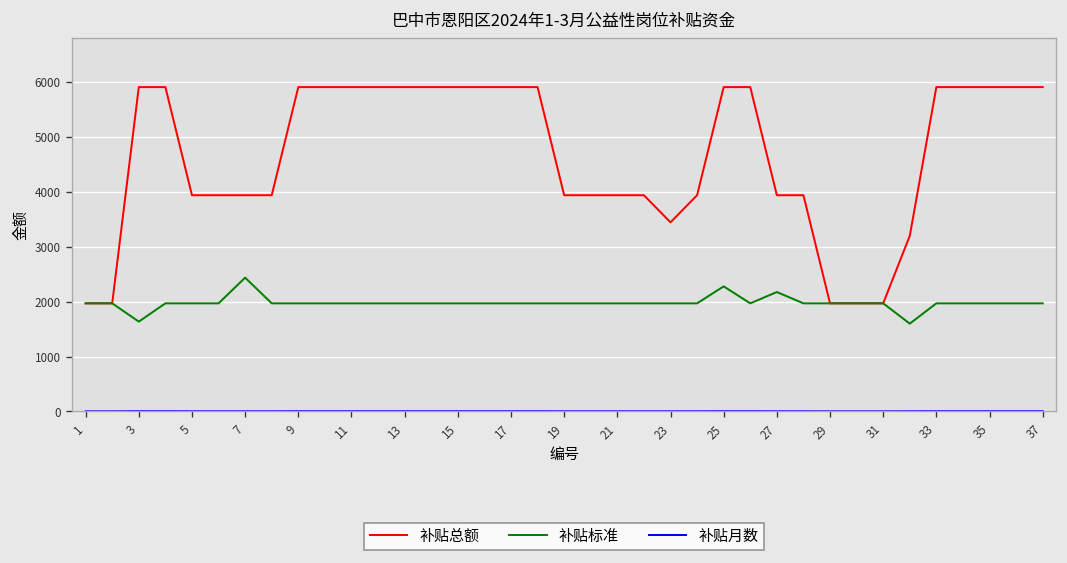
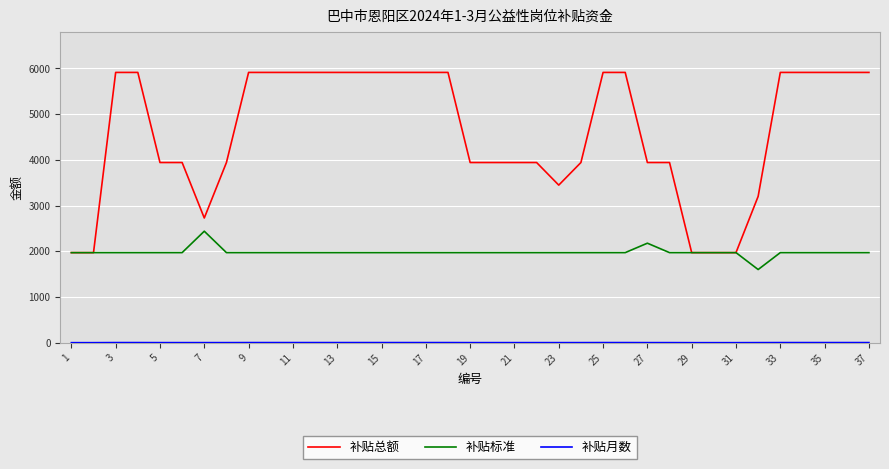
  {
    "补贴总额": {
      "3": 5900,
      "5": 3900,
-     "7": 3900,
+     "7": 2700,
      "9": 5900,
      "11": 5900,
      "13": 5900,
      "15": 5900,
      "17": 5900,
      "19": 3900,
      "21": 3900,
      "23": 3400,
      "25": 5900,
      "27": 3900,
      "33": 5900,
      "35": 5900,
      "37": 5900
    },
    "补贴标准": {
-     "3": 1600,
+     "3": 2000,
      "5": 2000,
      "7": 2400,
      "9": 2000,
      "11": 2000,
      "13": 2000,
      "15": 2000,
      "17": 2000,
      "19": 2000,
      "21": 2000,
      "23": 2000,
-     "25": 2300,
+     "25": 2000,
      "27": 2200,
      "33": 2000,
      "35": 2000,
      "37": 2000
    },
    "补贴月数": {
      "1": 0,
      "3": 0,
      "5": 0,
      "7": 0,
      "9": 0,
      "11": 0,
      "13": 0,
      "15": 0,
      "17": 0,
      "19": 0,
      "21": 0,
      "23": 0,
      "25": 0,
      "27": 0,
      "29": 0,
      "31": 0,
      "33": 0,
      "35": 0,
      "37": 0
    }
  }
